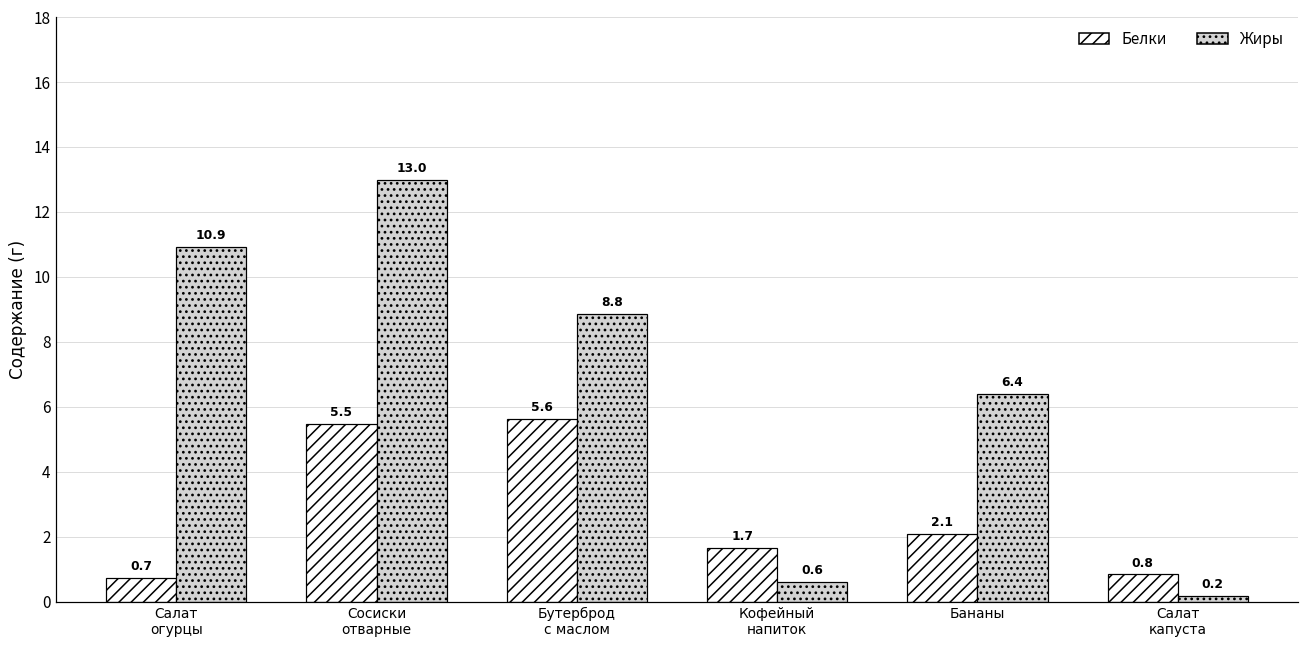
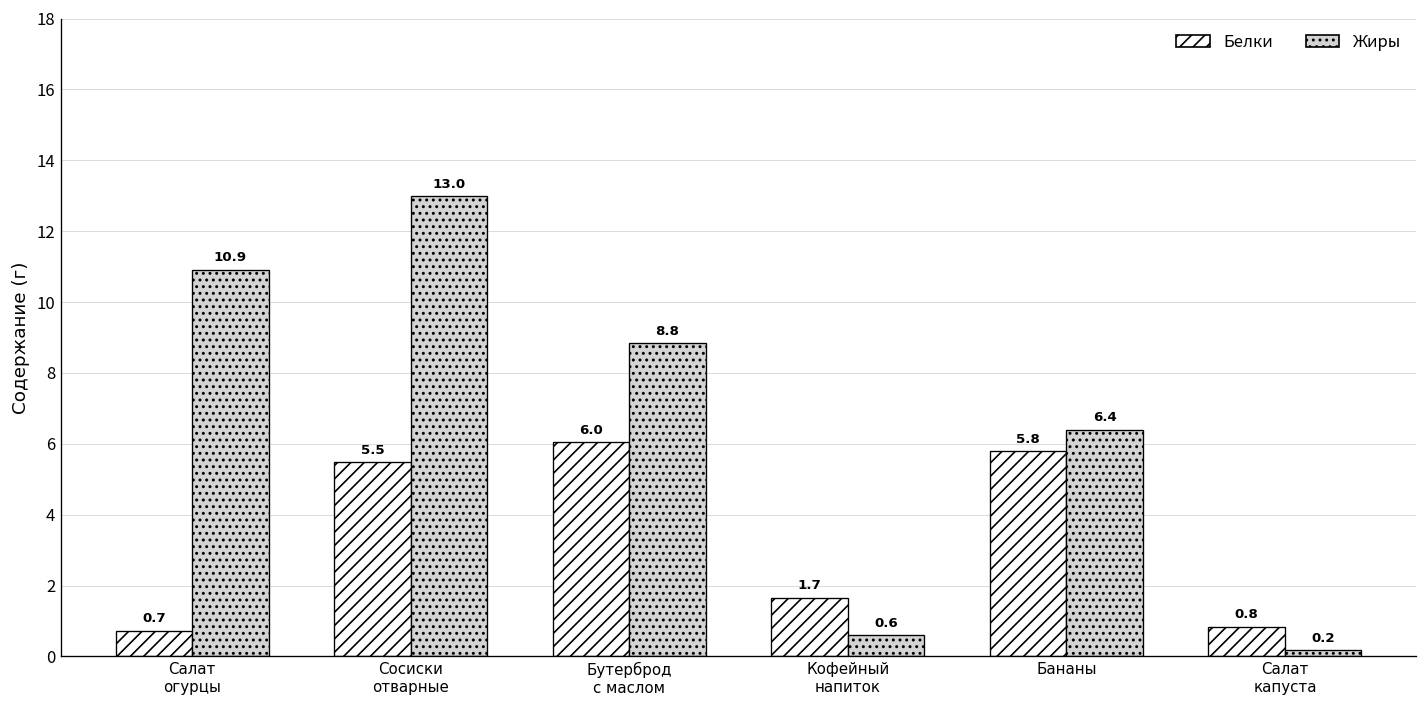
  {
    "Белки": {
      "Салат огурцы": 0.7,
      "Сосиски отварные": 5.5,
-     "Бутерброд с маслом": 5.6,
+     "Бутерброд с маслом": 6.0,
      "Кофейный напиток": 1.7,
-     "Бананы": 2.1,
+     "Бананы": 5.8,
      "Салат капуста": 0.8
    },
    "Жиры": {
      "Салат огурцы": 10.9,
      "Сосиски отварные": 13.0,
      "Бутерброд с маслом": 8.8,
      "Кофейный напиток": 0.6,
      "Бананы": 6.4,
      "Салат капуста": 0.2
    }
  }
